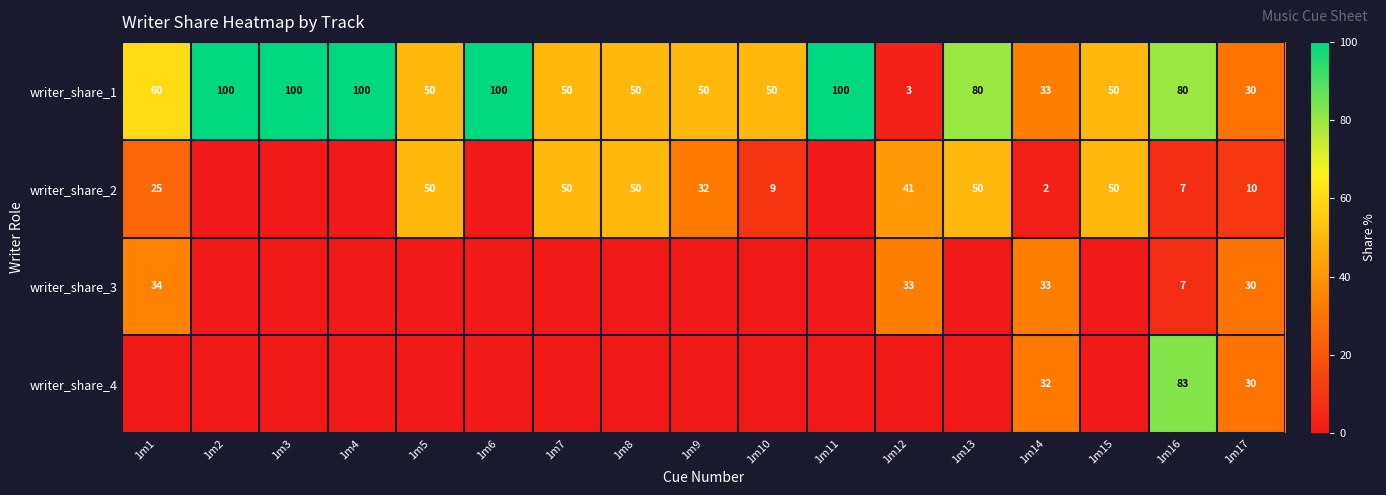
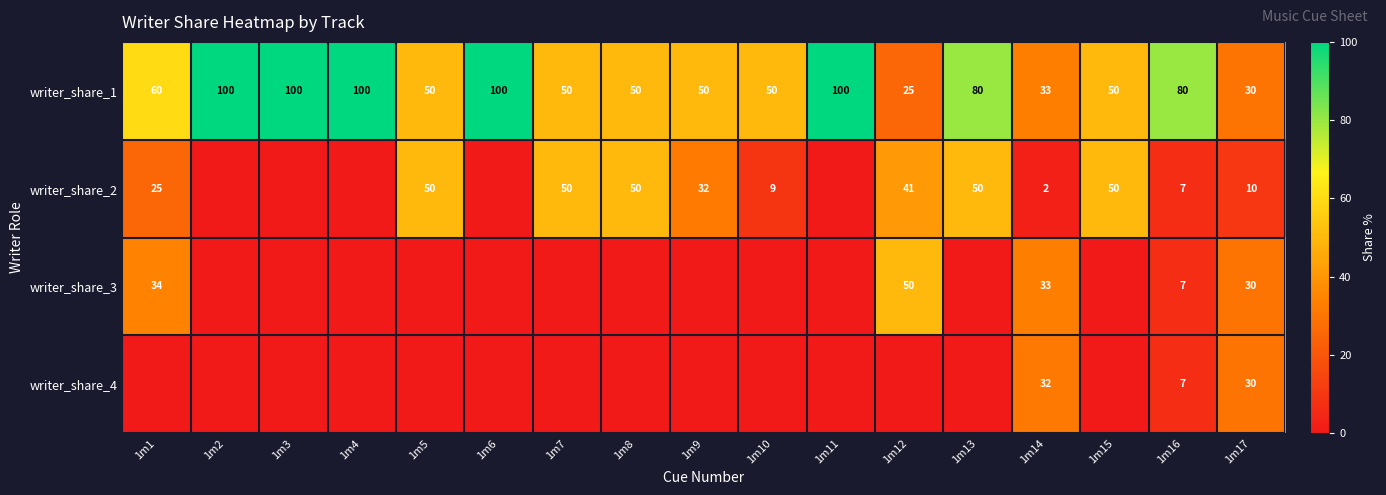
  {
    "writer_share_1": {
      "1m1": 60,
      "1m2": 100,
      "1m3": 100,
      "1m4": 100,
      "1m5": 50,
      "1m6": 100,
      "1m7": 50,
      "1m8": 50,
      "1m9": 50,
      "1m10": 50,
      "1m11": 100,
-     "1m12": 3,
+     "1m12": 25,
      "1m13": 80,
      "1m14": 33,
      "1m15": 50,
      "1m16": 80,
      "1m17": 30
    },
    "writer_share_2": {
      "1m1": 25,
      "1m5": 50,
      "1m7": 50,
      "1m8": 50,
      "1m9": 32,
      "1m10": 9,
      "1m12": 41,
      "1m13": 50,
      "1m14": 2,
      "1m15": 50,
      "1m16": 7,
      "1m17": 10
    },
    "writer_share_3": {
      "1m1": 34,
-     "1m12": 33,
+     "1m12": 50,
      "1m14": 33,
      "1m16": 7,
      "1m17": 30
    },
    "writer_share_4": {
      "1m14": 32,
-     "1m16": 83,
+     "1m16": 7,
      "1m17": 30
    }
  }
